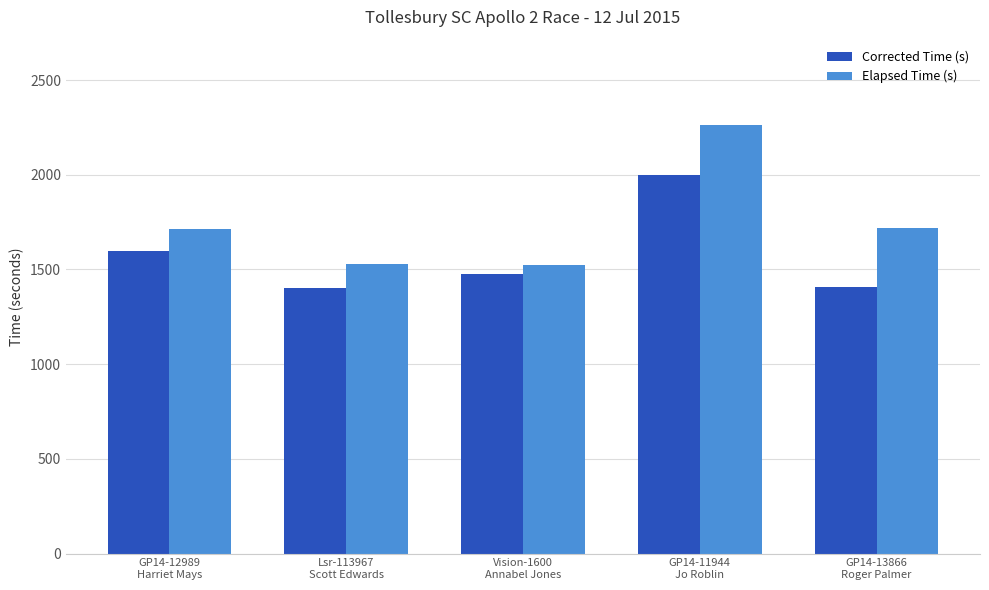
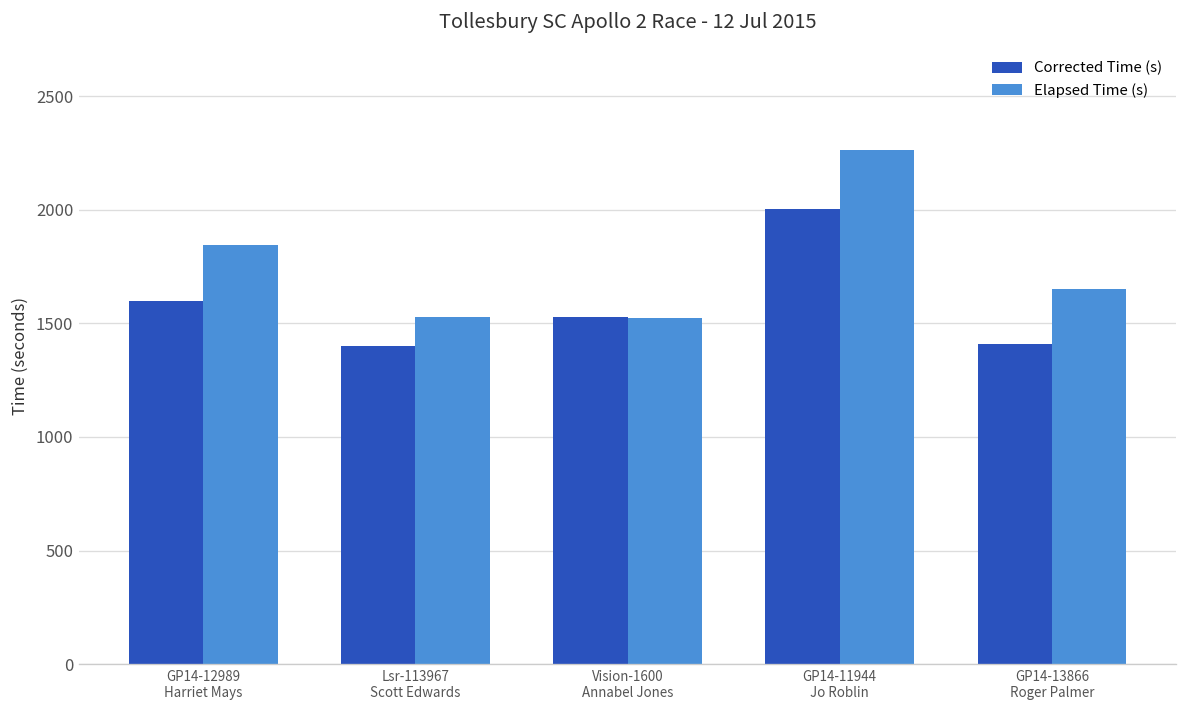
  {
    "Corrected Time (s)": {
      "GP14-12989 Harriet Mays": 1600,
      "Lsr-113967 Scott Edwards": 1400,
-     "Vision-1600 Annabel Jones": 1470,
+     "Vision-1600 Annabel Jones": 1530,
      "GP14-11944 Jo Roblin": 2000,
      "GP14-13866 Roger Palmer": 1410
    },
    "Elapsed Time (s)": {
-     "GP14-12989 Harriet Mays": 1710,
+     "GP14-12989 Harriet Mays": 1850,
      "Lsr-113967 Scott Edwards": 1530,
      "Vision-1600 Annabel Jones": 1520,
      "GP14-11944 Jo Roblin": 2260,
-     "GP14-13866 Roger Palmer": 1720
+     "GP14-13866 Roger Palmer": 1650
    }
  }
